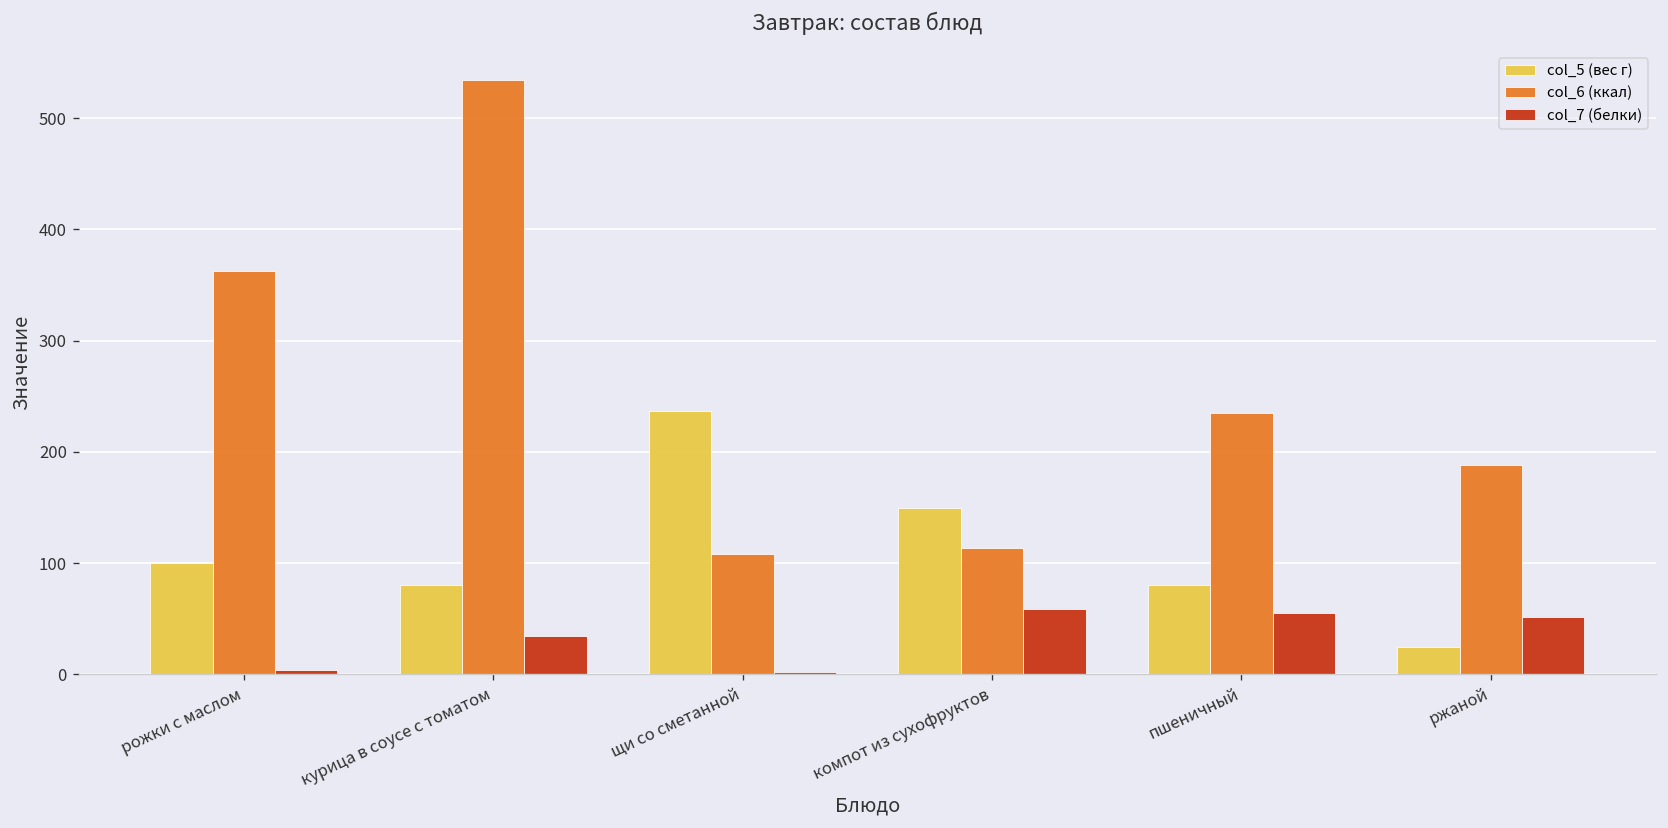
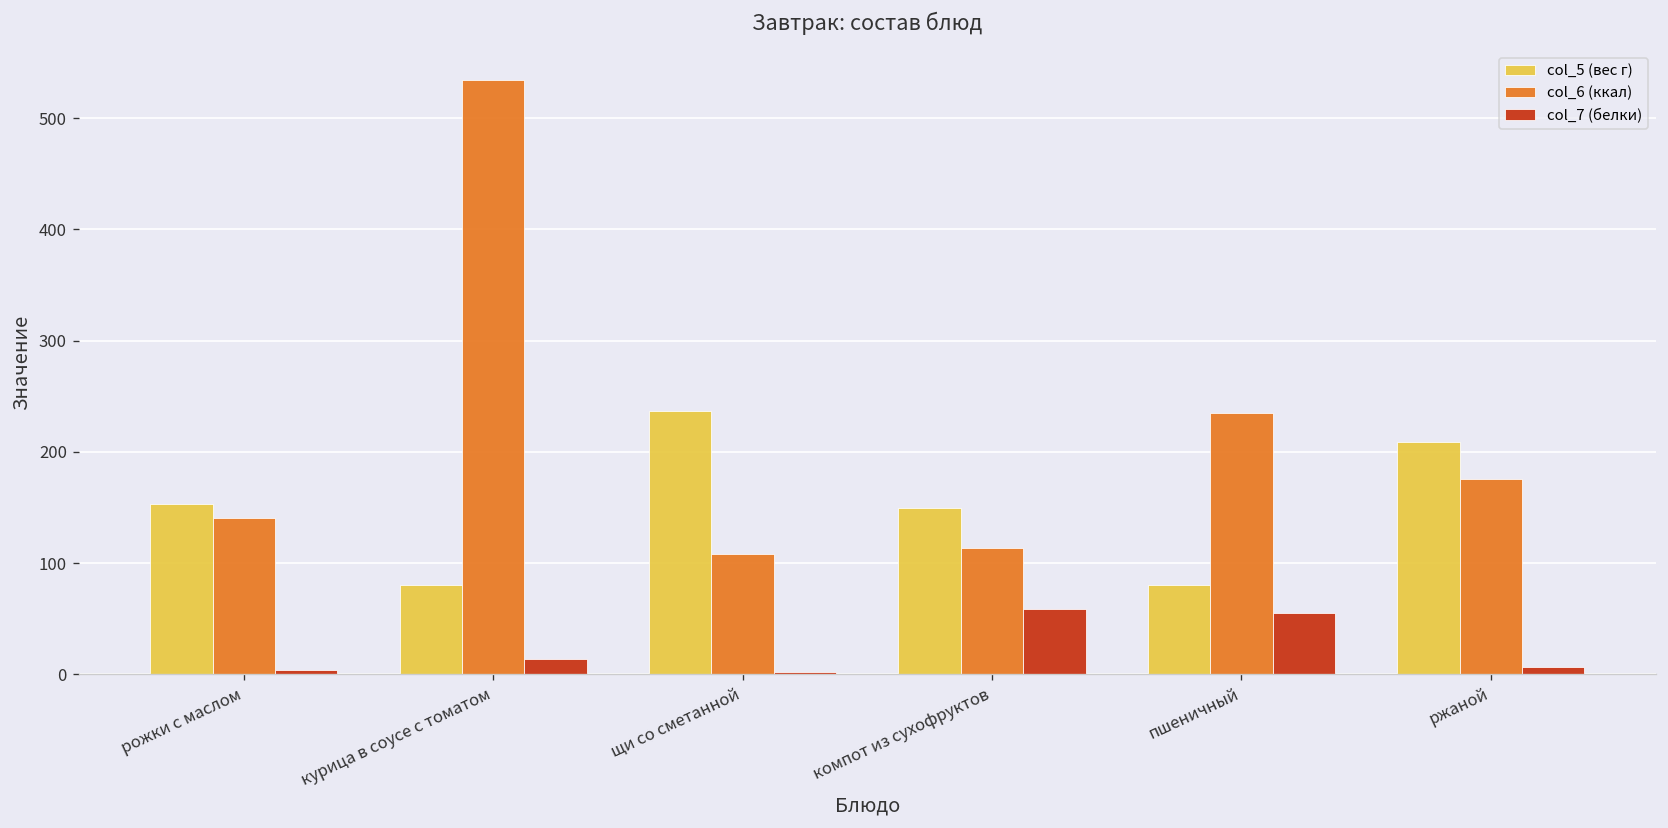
  {
    "col_5 (вес г)": {
-     "рожки с маслом": 100,
+     "рожки с маслом": 150,
      "курица в соусе с томатом": 80,
      "щи со сметанной": 240,
      "компот из сухофруктов": 150,
      "пшеничный": 80,
-     "ржаной": 30
+     "ржаной": 210
    },
    "col_6 (ккал)": {
-     "рожки с маслом": 360,
+     "рожки с маслом": 140,
      "курица в соусе с томатом": 530,
      "щи со сметанной": 110,
      "компот из сухофруктов": 110,
      "пшеничный": 240,
-     "ржаной": 190
+     "ржаной": 180
    },
    "col_7 (белки)": {
      "рожки с маслом": 0,
-     "курица в соусе с томатом": 30,
+     "курица в соусе с томатом": 10,
      "компот из сухофруктов": 60,
      "пшеничный": 60,
-     "ржаной": 50
+     "ржаной": 10
    }
  }
